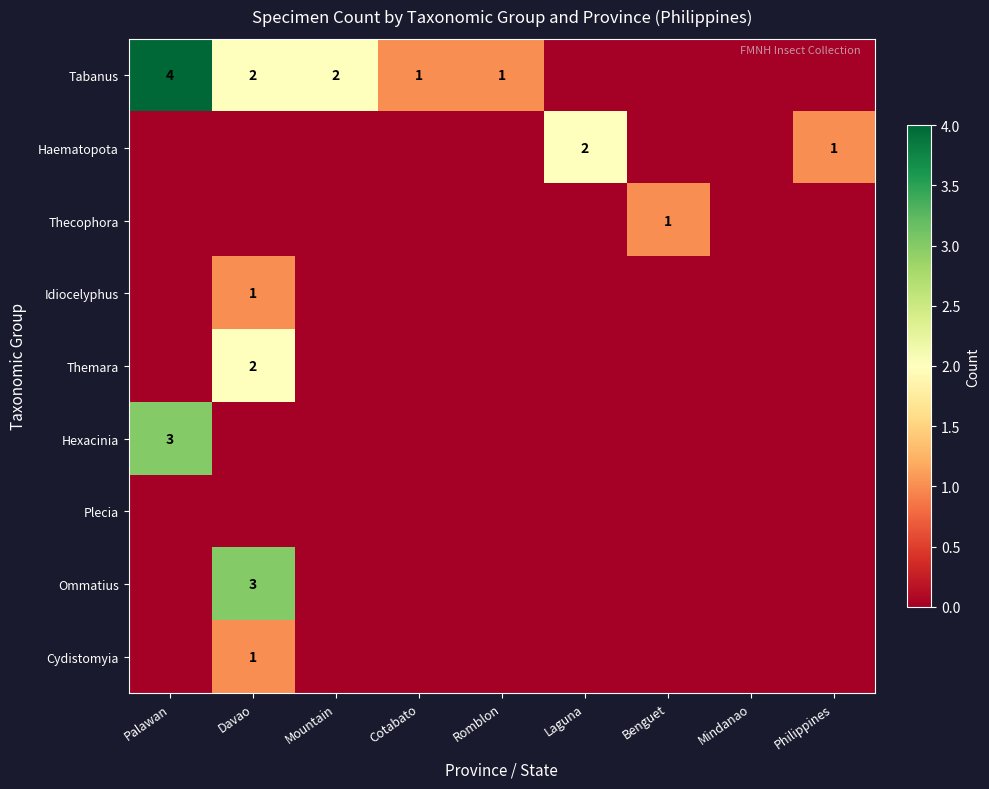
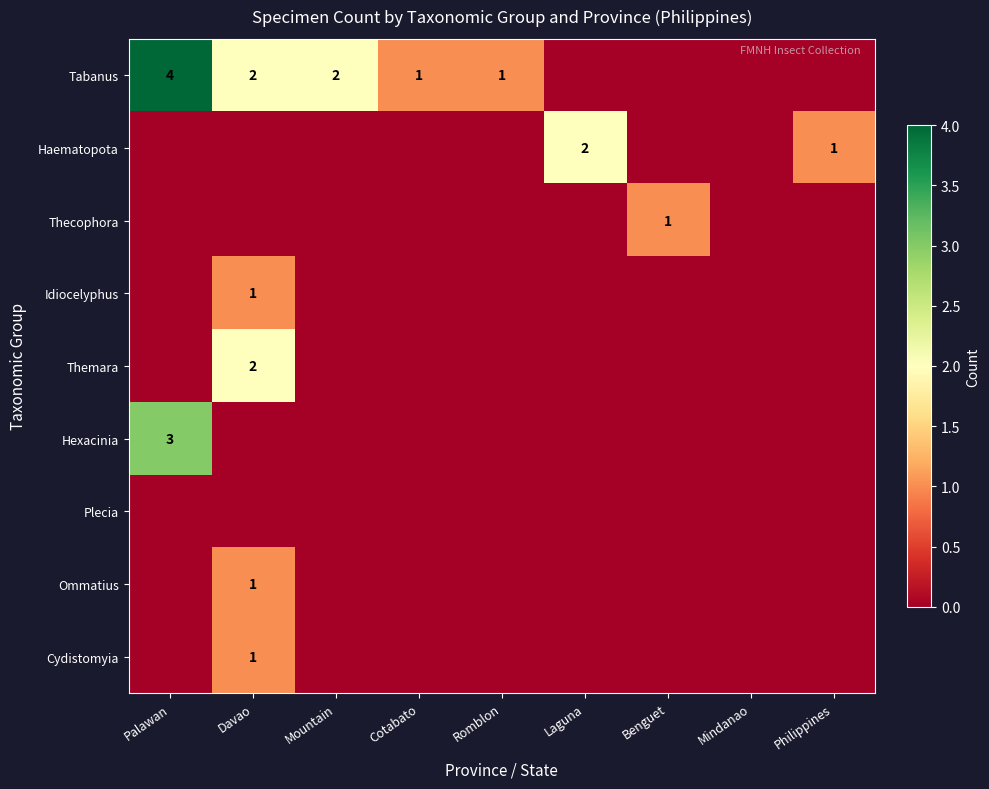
  {
    "Tabanus": {
      "Palawan": 4,
      "Davao": 2,
      "Mountain": 2,
      "Cotabato": 1,
      "Romblon": 1
    },
    "Haematopota": {
      "Laguna": 2,
      "Philippines": 1
    },
    "Thecophora": {
      "Benguet": 1
    },
    "Idiocelyphus": {
      "Davao": 1
    },
    "Themara": {
      "Davao": 2
    },
    "Hexacinia": {
      "Palawan": 3
    },
    "Ommatius": {
-     "Davao": 3
+     "Davao": 1
    },
    "Cydistomyia": {
      "Davao": 1
    }
  }
